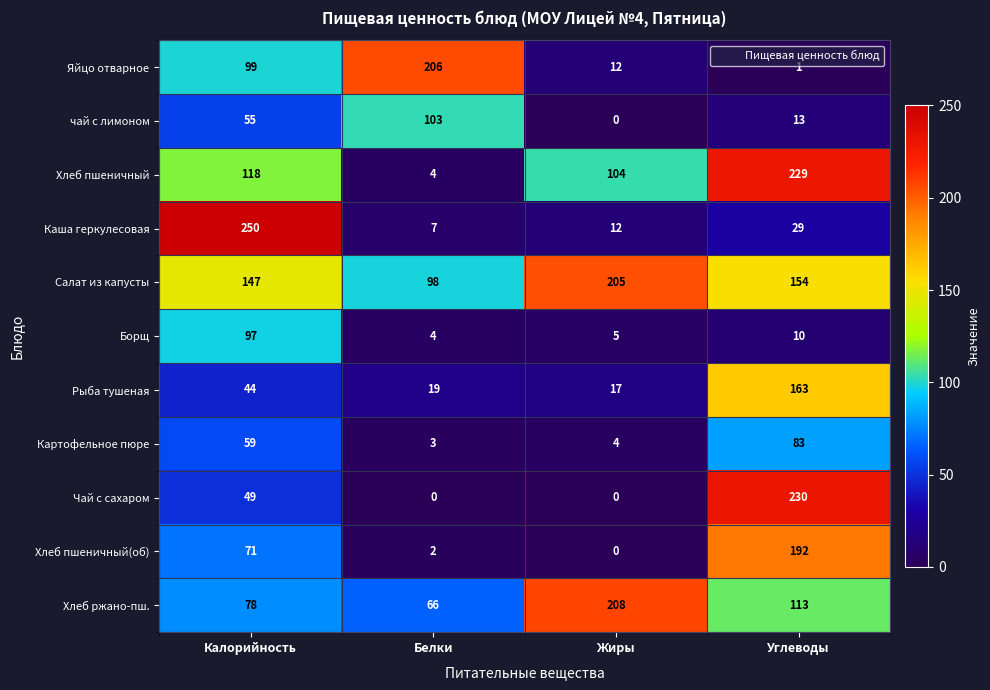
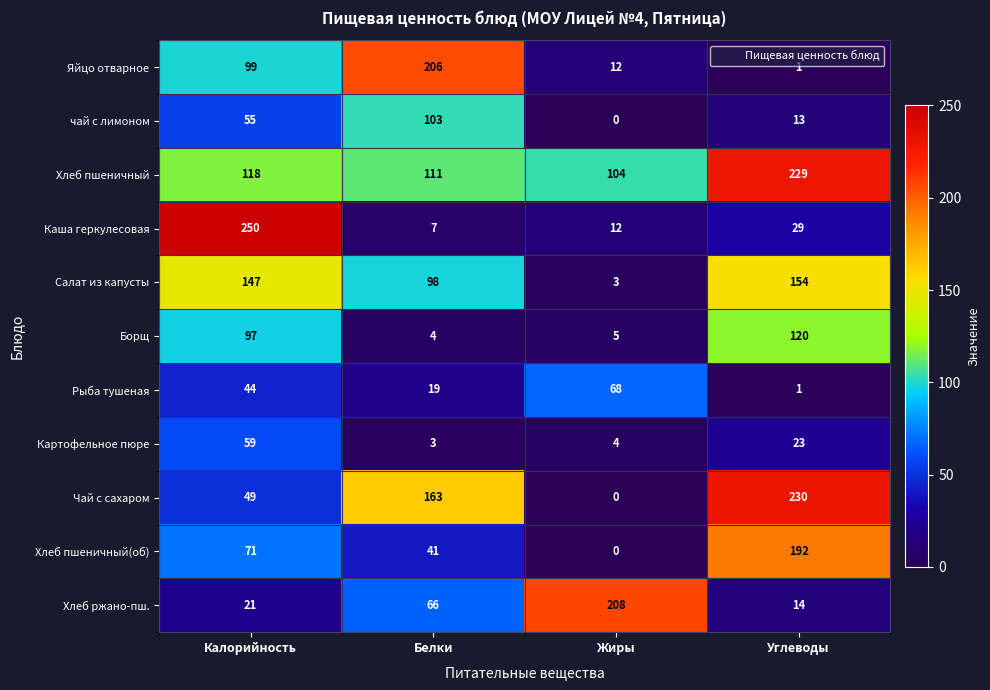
  {
    "Яйцо отварное": {
      "Калорийность": 99,
      "Белки": 206,
      "Жиры": 12
    },
    "чай с лимоном": {
      "Калорийность": 55,
      "Белки": 103,
      "Жиры": 0,
      "Углеводы": 13
    },
    "Хлеб пшеничный": {
      "Калорийность": 118,
-     "Белки": 4,
+     "Белки": 111,
      "Жиры": 104,
      "Углеводы": 229
    },
    "Каша геркулесовая": {
      "Калорийность": 250,
      "Белки": 7,
      "Жиры": 12,
      "Углеводы": 29
    },
    "Салат из капусты": {
      "Калорийность": 147,
      "Белки": 98,
-     "Жиры": 205,
+     "Жиры": 3,
      "Углеводы": 154
    },
    "Борщ": {
      "Калорийность": 97,
      "Белки": 4,
      "Жиры": 5,
-     "Углеводы": 10
+     "Углеводы": 120
    },
    "Рыба тушеная": {
      "Калорийность": 44,
      "Белки": 19,
-     "Жиры": 17,
-     "Углеводы": 163
+     "Жиры": 68,
+     "Углеводы": 1
    },
    "Картофельное пюре": {
      "Калорийность": 59,
      "Белки": 3,
      "Жиры": 4,
-     "Углеводы": 83
+     "Углеводы": 23
    },
    "Чай с сахаром": {
      "Калорийность": 49,
-     "Белки": 0,
+     "Белки": 163,
      "Жиры": 0,
      "Углеводы": 230
    },
    "Хлеб пшеничный(об)": {
      "Калорийность": 71,
-     "Белки": 2,
+     "Белки": 41,
      "Жиры": 0,
      "Углеводы": 192
    },
    "Хлеб ржано-пш.": {
-     "Калорийность": 78,
+     "Калорийность": 21,
      "Белки": 66,
      "Жиры": 208,
-     "Углеводы": 113
+     "Углеводы": 14
    }
  }
